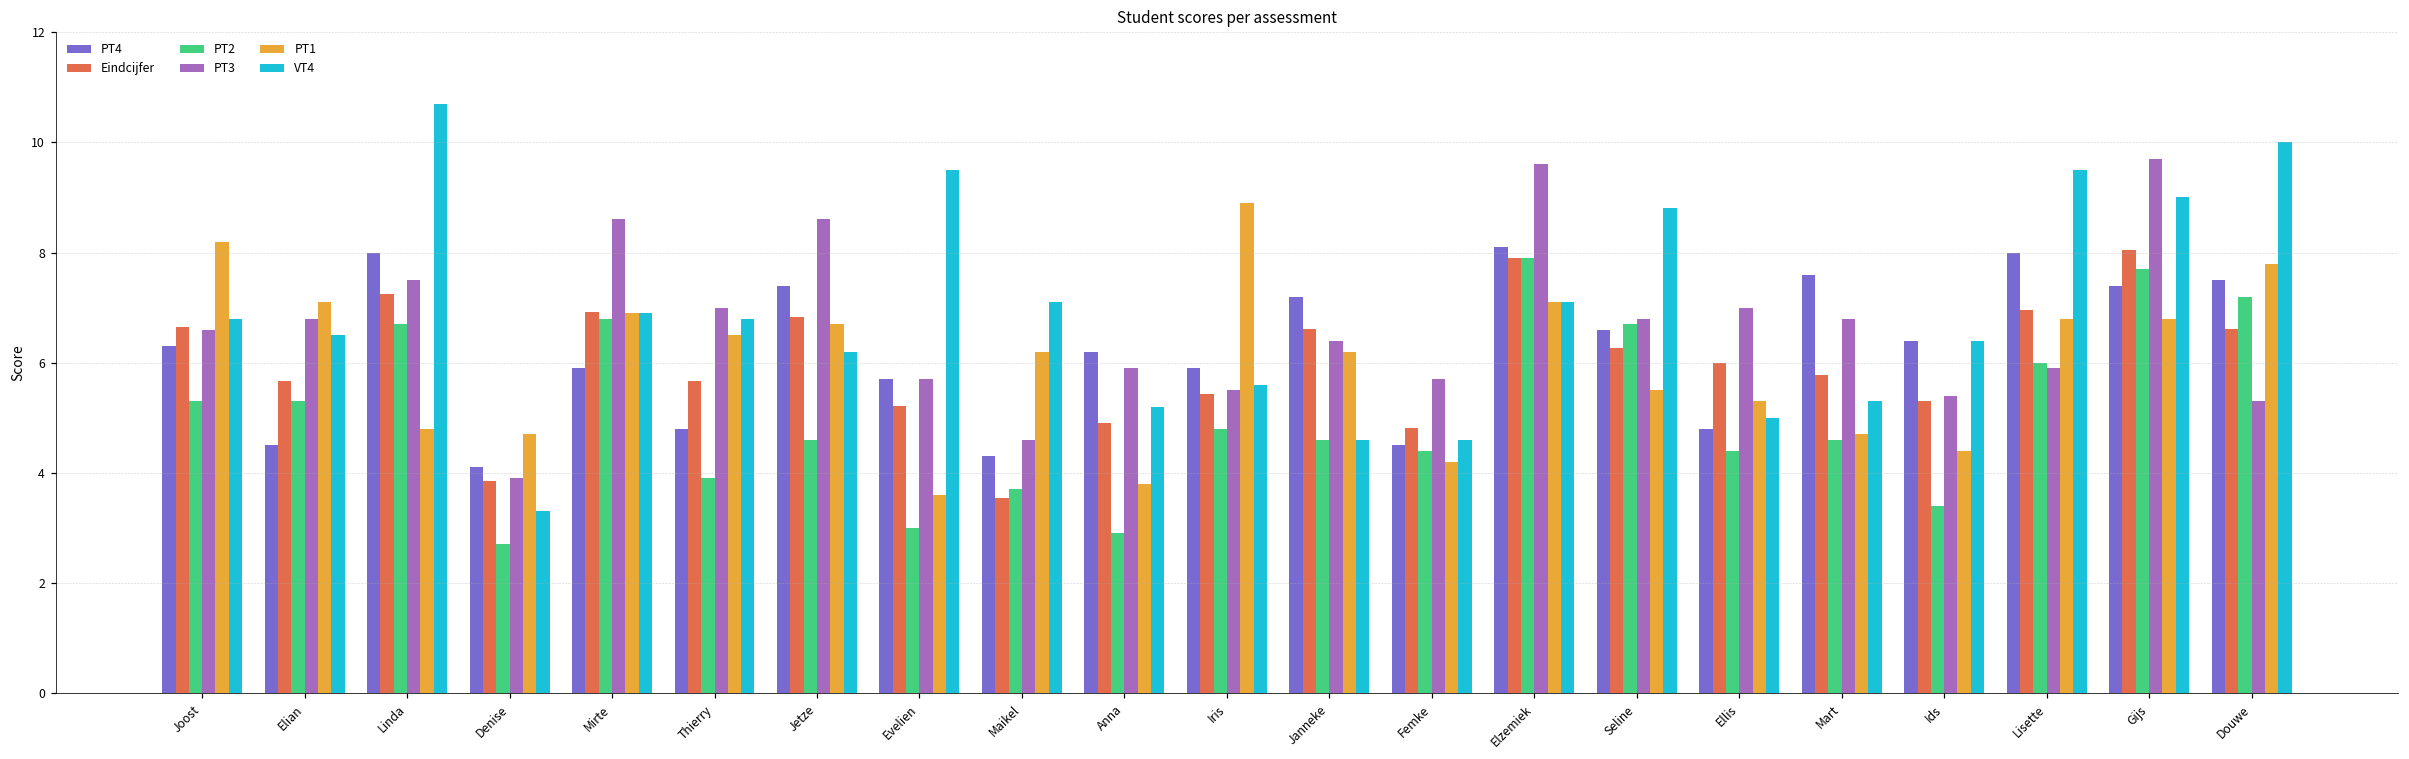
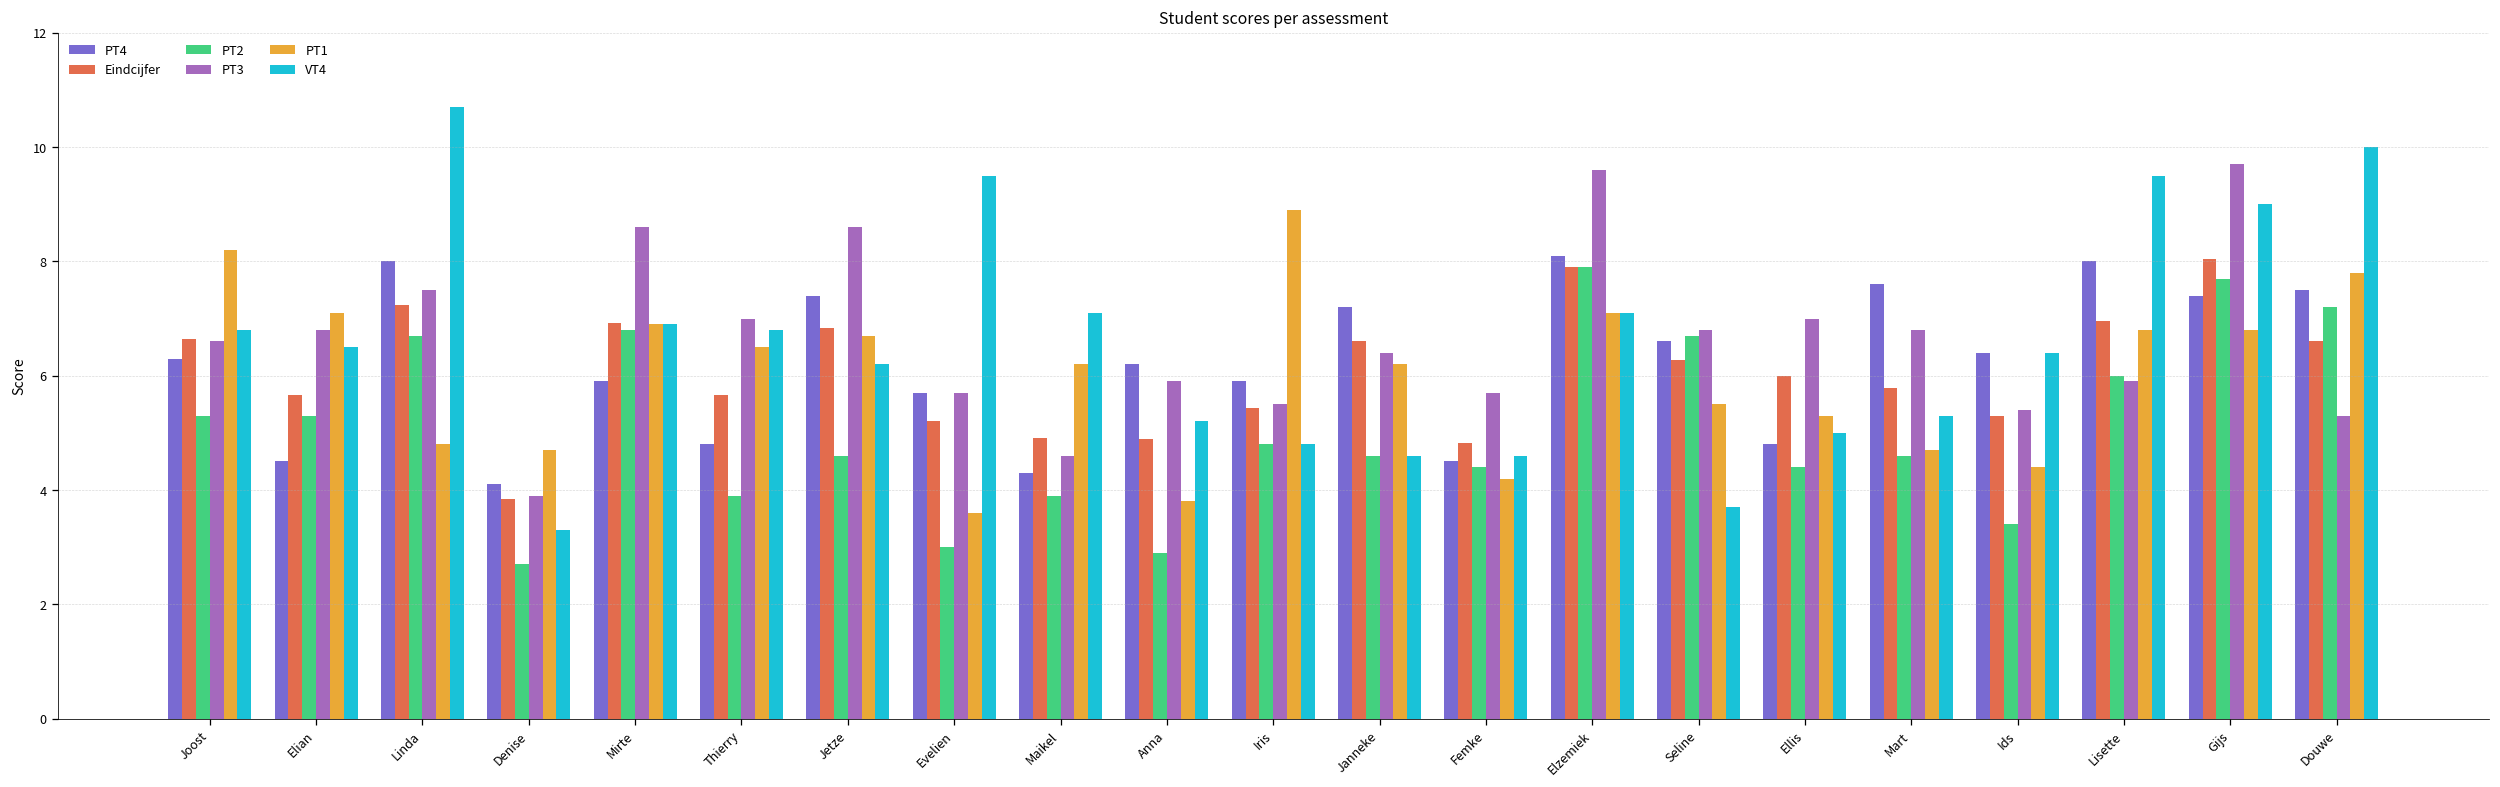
  {
    "Eindcijfer": {
      "Joost": 6.7,
      "Elian": 5.7,
      "Linda": 7.2,
      "Denise": 3.8,
      "Mirte": 6.9,
      "Thierry": 5.7,
      "Jetze": 6.8,
      "Evelien": 5.2,
-     "Maikel": 3.5,
+     "Maikel": 4.9,
      "Anna": 4.9,
      "Iris": 5.4,
      "Janneke": 6.6,
      "Femke": 4.8,
      "Elzemiek": 7.9,
      "Seline": 6.3,
      "Ellis": 6.0,
      "Mart": 5.8,
      "Ids": 5.3,
      "Lisette": 7.0,
      "Gijs": 8.1,
      "Douwe": 6.6
    },
    "PT2": {
      "Joost": 5.3,
      "Elian": 5.3,
      "Linda": 6.7,
      "Denise": 2.7,
      "Mirte": 6.8,
      "Thierry": 3.9,
      "Jetze": 4.6,
      "Evelien": 3.0,
-     "Maikel": 3.7,
+     "Maikel": 3.9,
      "Anna": 2.9,
      "Iris": 4.8,
      "Janneke": 4.6,
      "Femke": 4.4,
      "Elzemiek": 7.9,
      "Seline": 6.7,
      "Ellis": 4.4,
      "Mart": 4.6,
      "Ids": 3.4,
      "Lisette": 6.0,
      "Gijs": 7.7,
      "Douwe": 7.2
    },
    "PT1": {
      "Joost": 8.2,
      "Elian": 7.1,
      "Linda": 4.8,
      "Denise": 4.7,
      "Mirte": 6.9,
      "Thierry": 6.5,
      "Jetze": 6.7,
      "Evelien": 3.6,
      "Maikel": 6.2,
      "Anna": 3.8,
      "Iris": 8.9,
      "Janneke": 6.2,
      "Femke": 4.2,
      "Elzemiek": 7.1,
      "Seline": 5.5,
      "Ellis": 5.3,
      "Mart": 4.7,
      "Ids": 4.4,
      "Lisette": 6.8,
      "Gijs": 6.8,
      "Douwe": 7.8
    },
    "VT4": {
      "Joost": 6.8,
      "Elian": 6.5,
      "Linda": 10.7,
      "Denise": 3.3,
      "Mirte": 6.9,
      "Thierry": 6.8,
      "Jetze": 6.2,
      "Evelien": 9.5,
      "Maikel": 7.1,
      "Anna": 5.2,
-     "Iris": 5.6,
+     "Iris": 4.8,
      "Janneke": 4.6,
      "Femke": 4.6,
      "Elzemiek": 7.1,
-     "Seline": 8.8,
+     "Seline": 3.7,
      "Ellis": 5.0,
      "Mart": 5.3,
      "Ids": 6.4,
      "Lisette": 9.5,
      "Gijs": 9.0,
      "Douwe": 10.0
    }
  }
